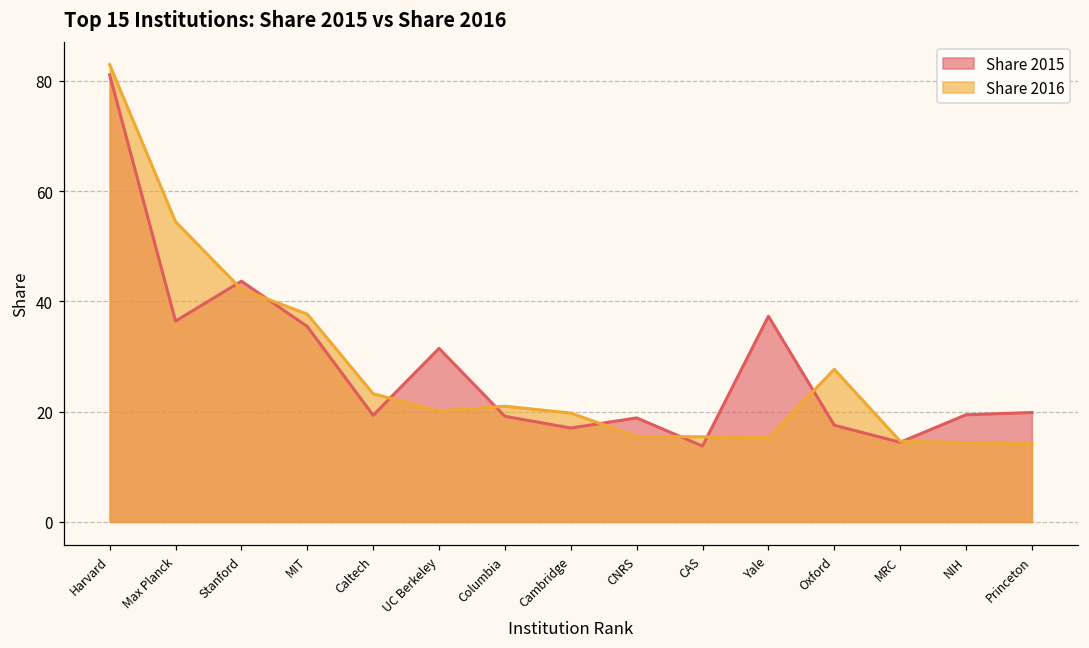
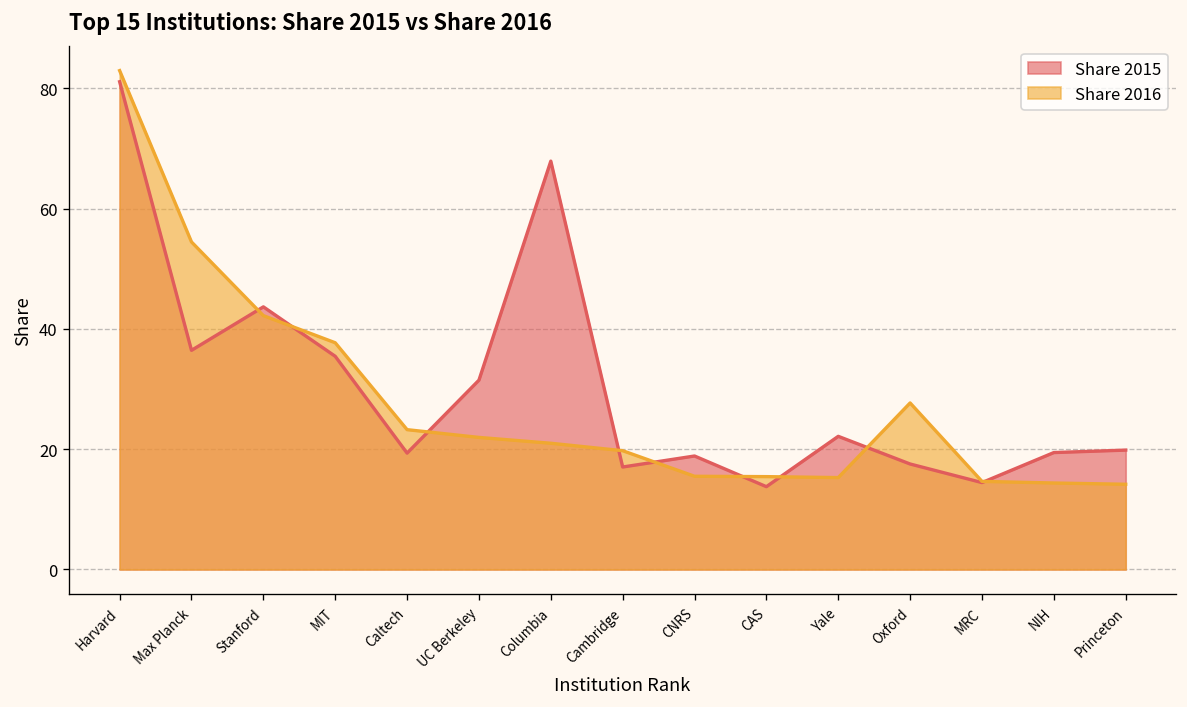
  {
    "Share 2015": {
      "Harvard": 81,
      "Max Planck": 36,
      "Stanford": 44,
      "MIT": 35,
      "Caltech": 19,
      "UC Berkeley": 31,
-     "Columbia": 19,
+     "Columbia": 68,
      "Cambridge": 17,
      "CNRS": 19,
      "CAS": 14,
-     "Yale": 37,
+     "Yale": 22,
      "Oxford": 18,
      "NIH": 19,
      "Princeton": 20
    },
    "Share 2016": {
      "Harvard": 83,
      "Max Planck": 54,
      "Stanford": 42,
      "MIT": 38,
      "Caltech": 23,
-     "UC Berkeley": 20,
+     "UC Berkeley": 22,
      "Columbia": 21,
      "Cambridge": 20,
      "CNRS": 16,
      "CAS": 15,
      "Yale": 15,
      "Oxford": 28,
      "NIH": 14,
      "Princeton": 14
    }
  }
